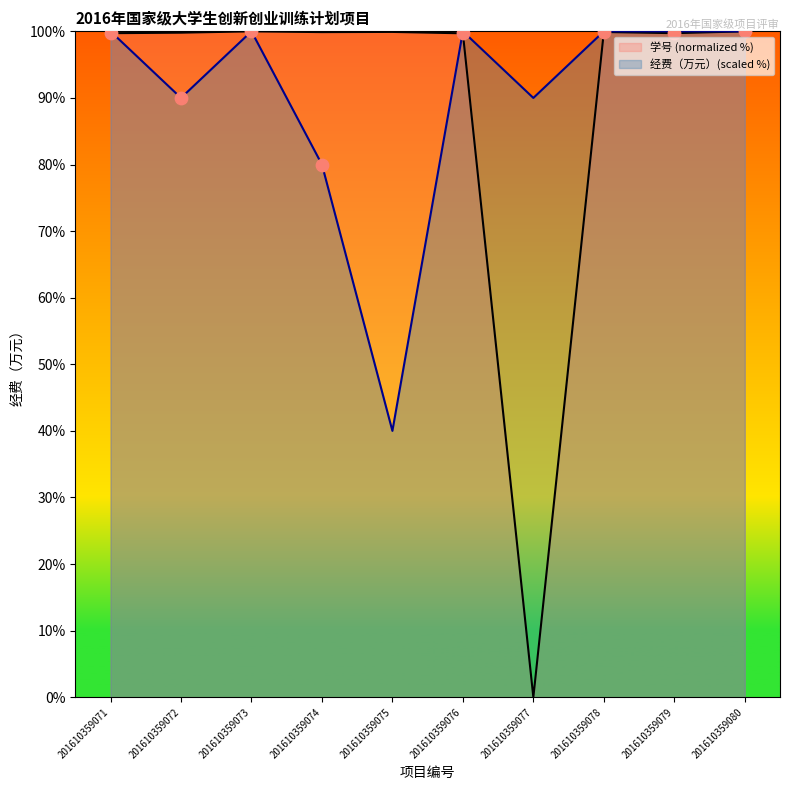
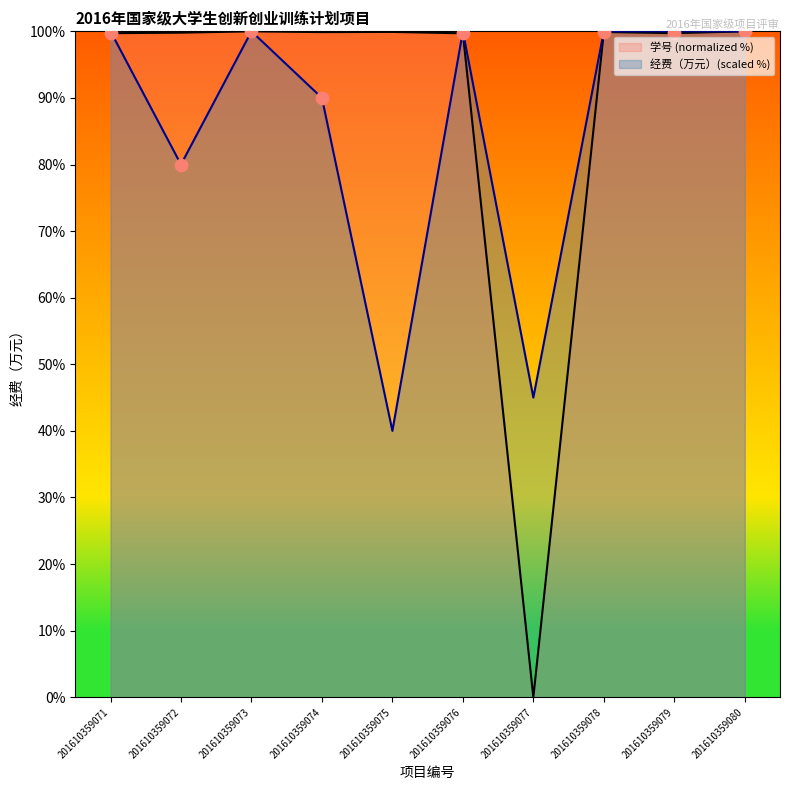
  {
    "经费（万元）(scaled %)": {
-     "201610359072": "90%",
-     "201610359074": "80%",
+     "201610359072": "80%",
+     "201610359074": "90%",
      "201610359075": "40%",
-     "201610359077": "90%"
+     "201610359077": "45%"
    }
  }
